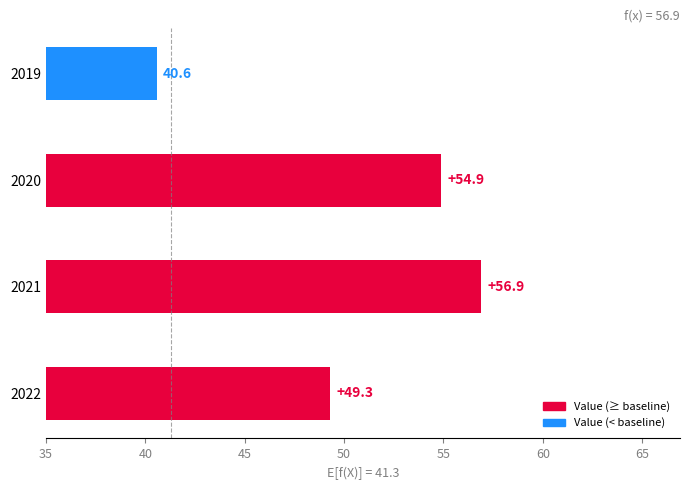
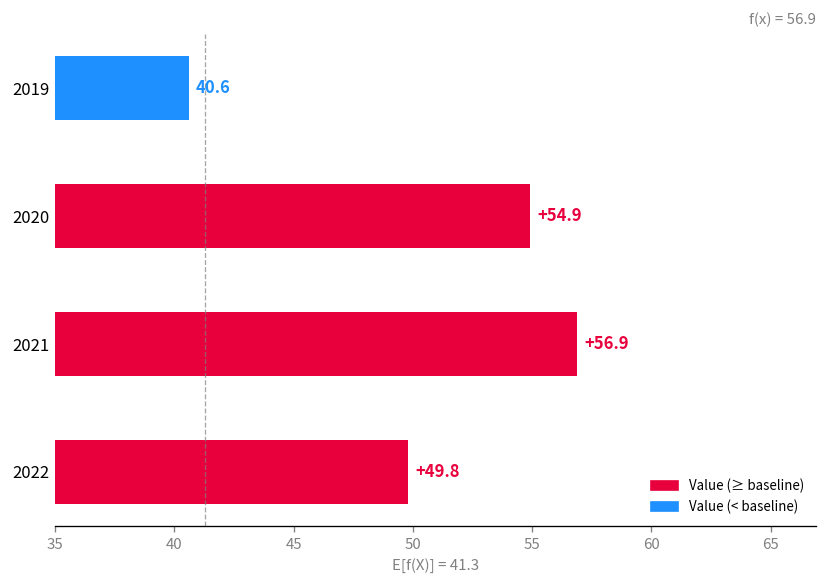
  {
    "2019": "40.6",
    "2020": "+54.9",
    "2021": "+56.9",
-   "2022": "+49.3"
+   "2022": "+49.8"
  }
